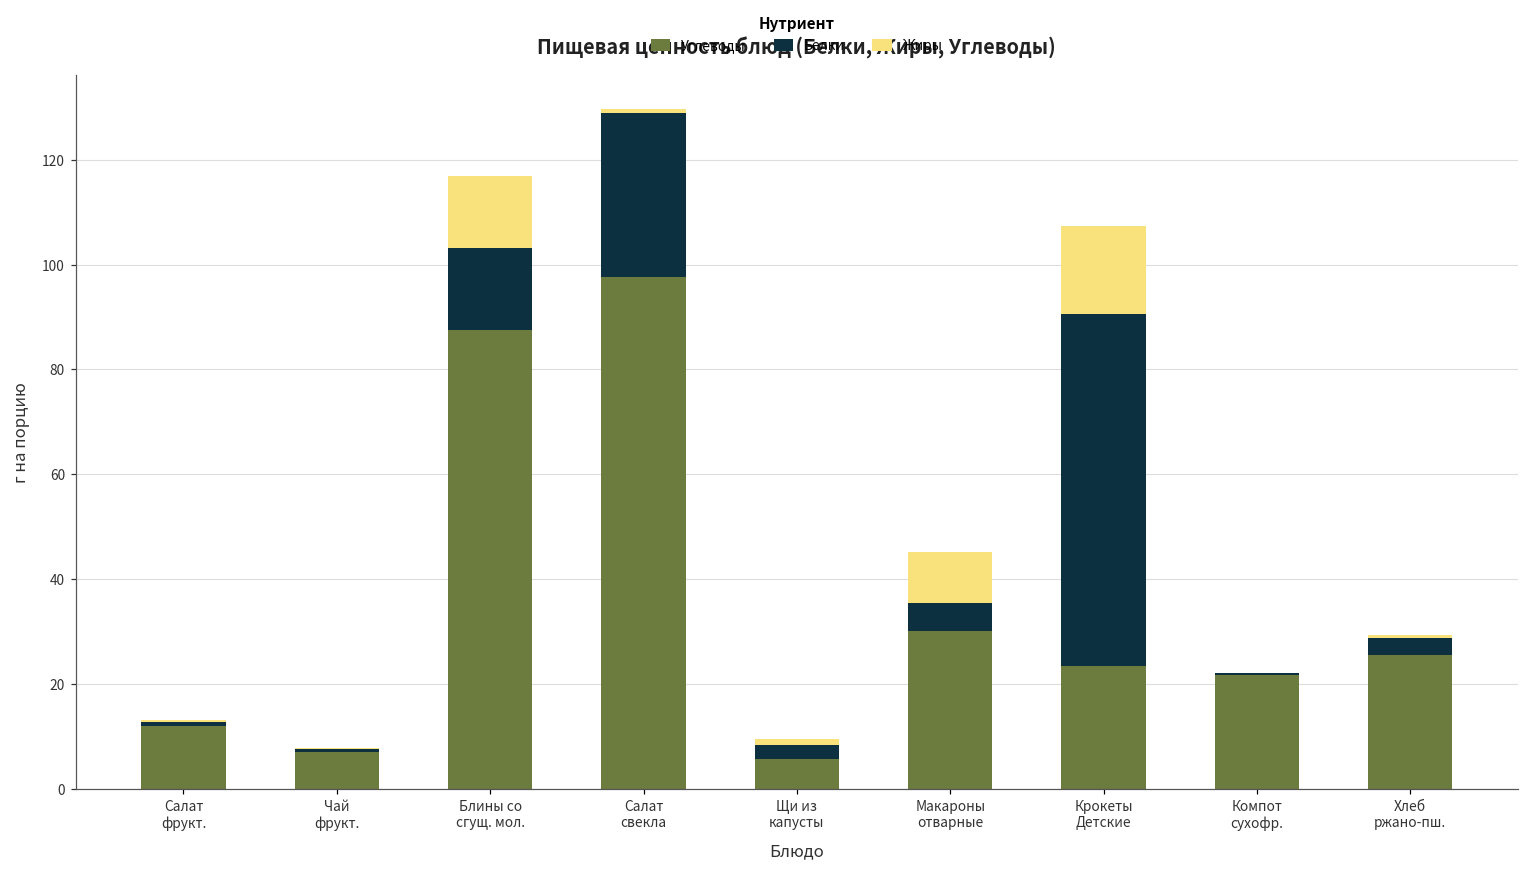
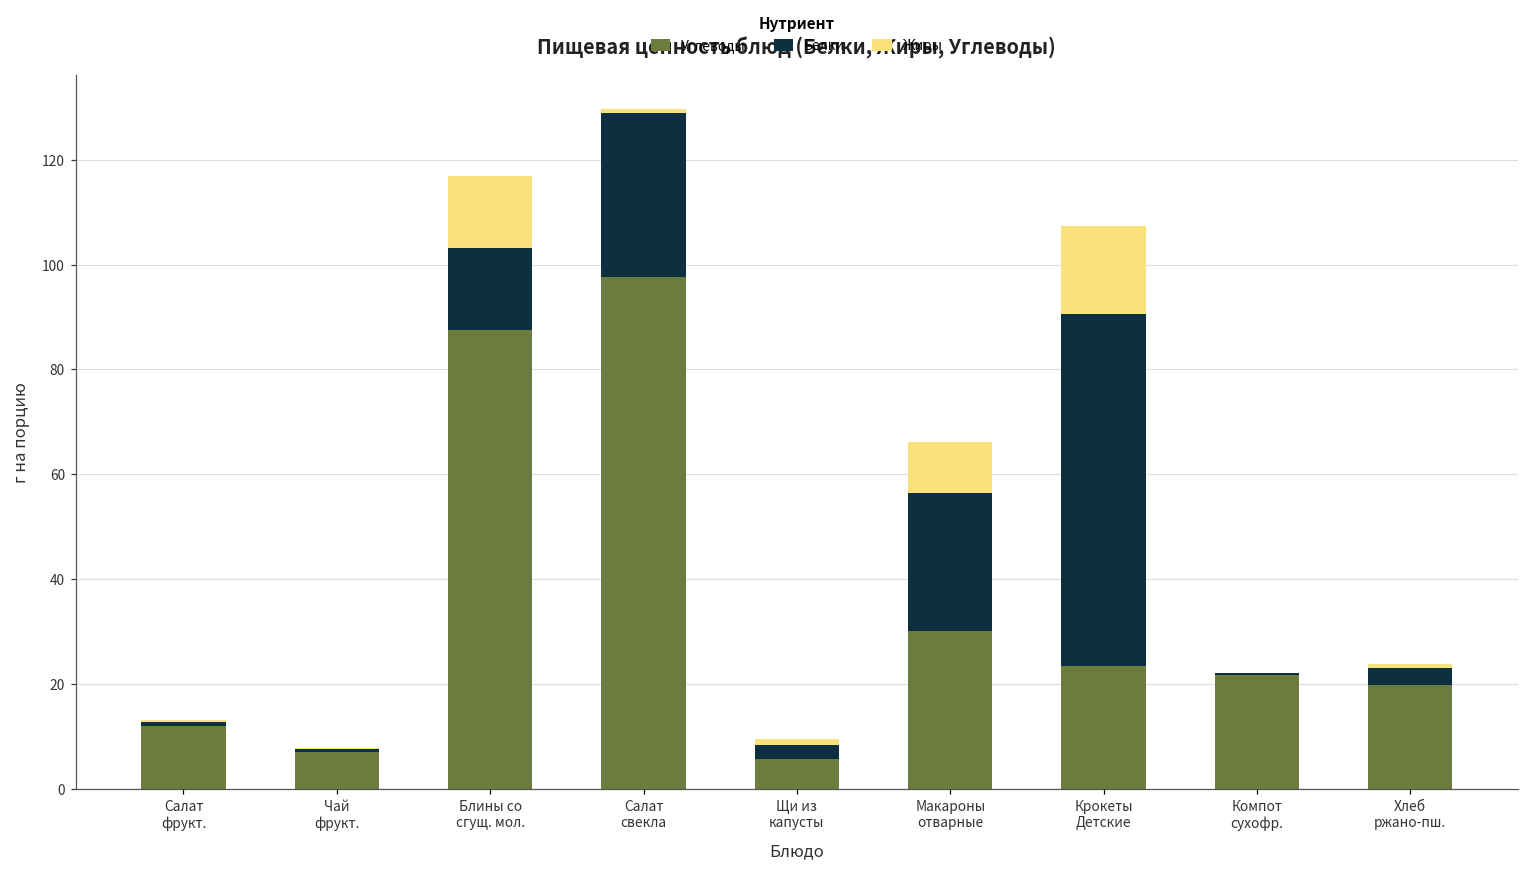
  {
    "Углеводы": {
      "Салат фрукт.": 12,
      "Чай фрукт.": 7,
      "Блины со сгущ. мол.": 88,
      "Салат свекла": 98,
      "Щи из капусты": 6,
      "Макароны отварные": 30,
      "Крокеты Детские": 23,
      "Компот сухофр.": 22,
-     "Хлеб ржано-пш.": 25
+     "Хлеб ржано-пш.": 20
    },
    "Белки": {
      "Салат фрукт.": 1,
      "Чай фрукт.": 1,
      "Блины со сгущ. мол.": 16,
      "Салат свекла": 31,
      "Щи из капусты": 3,
-     "Макароны отварные": 5,
+     "Макароны отварные": 26,
      "Крокеты Детские": 67,
      "Хлеб ржано-пш.": 3
    },
    "Жиры": {
      "Блины со сгущ. мол.": 14,
      "Салат свекла": 1,
      "Щи из капусты": 1,
      "Макароны отварные": 10,
      "Крокеты Детские": 17,
      "Компот сухофр.": 0,
      "Хлеб ржано-пш.": 1
    }
  }
